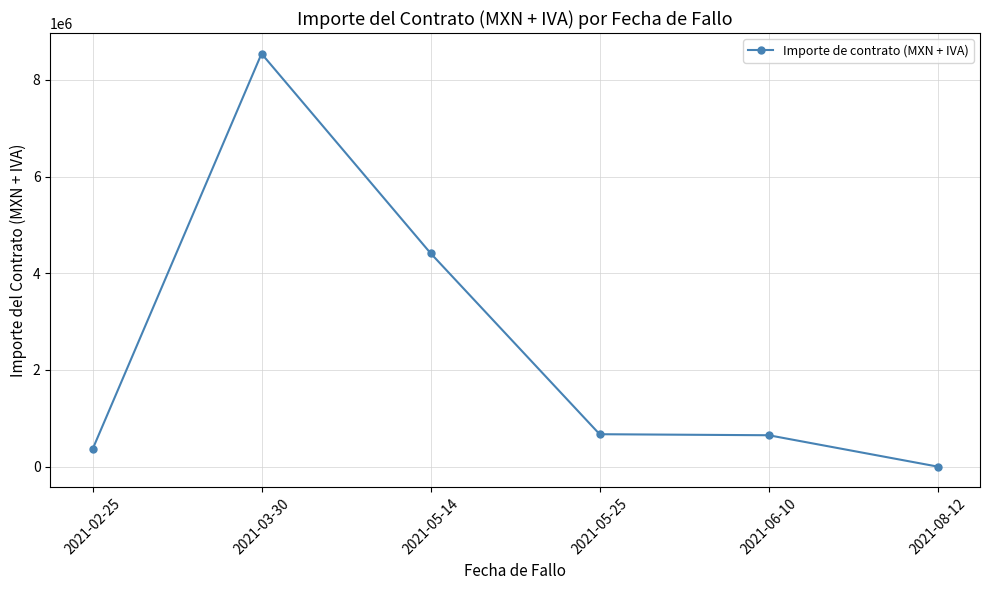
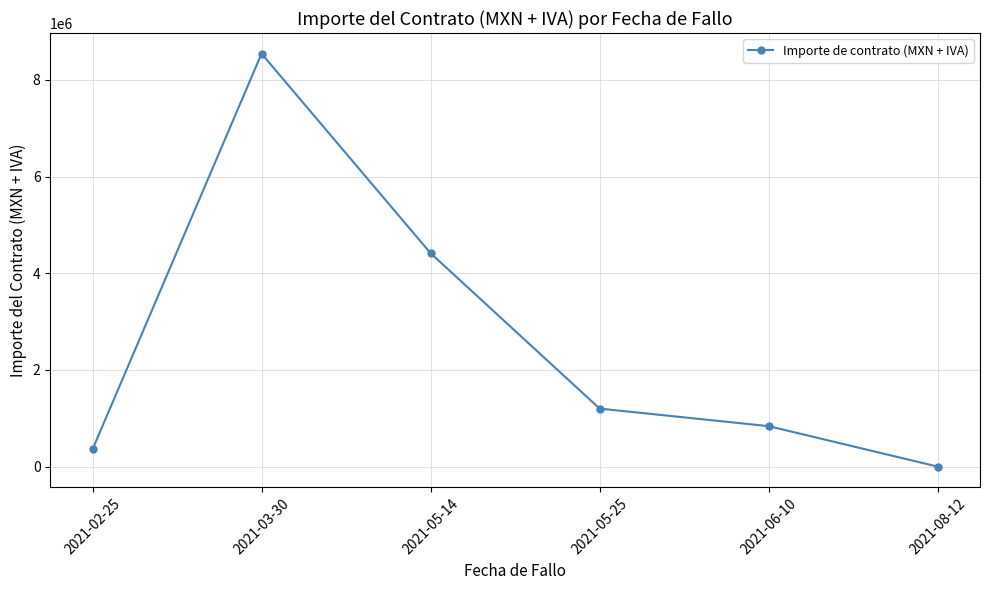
  {
    "2021-02-25": 400000,
    "2021-03-30": 8500000,
    "2021-05-14": 4400000,
-   "2021-05-25": 700000,
-   "2021-06-10": 600000,
+   "2021-05-25": 1200000,
+   "2021-06-10": 800000,
    "2021-08-12": 0
  }
